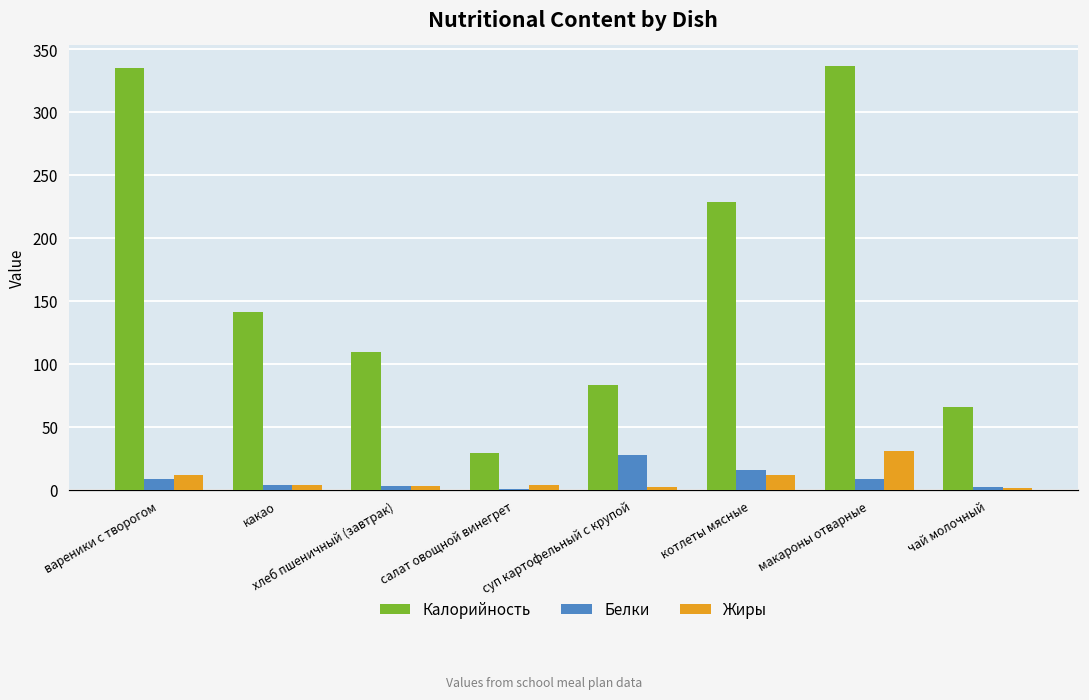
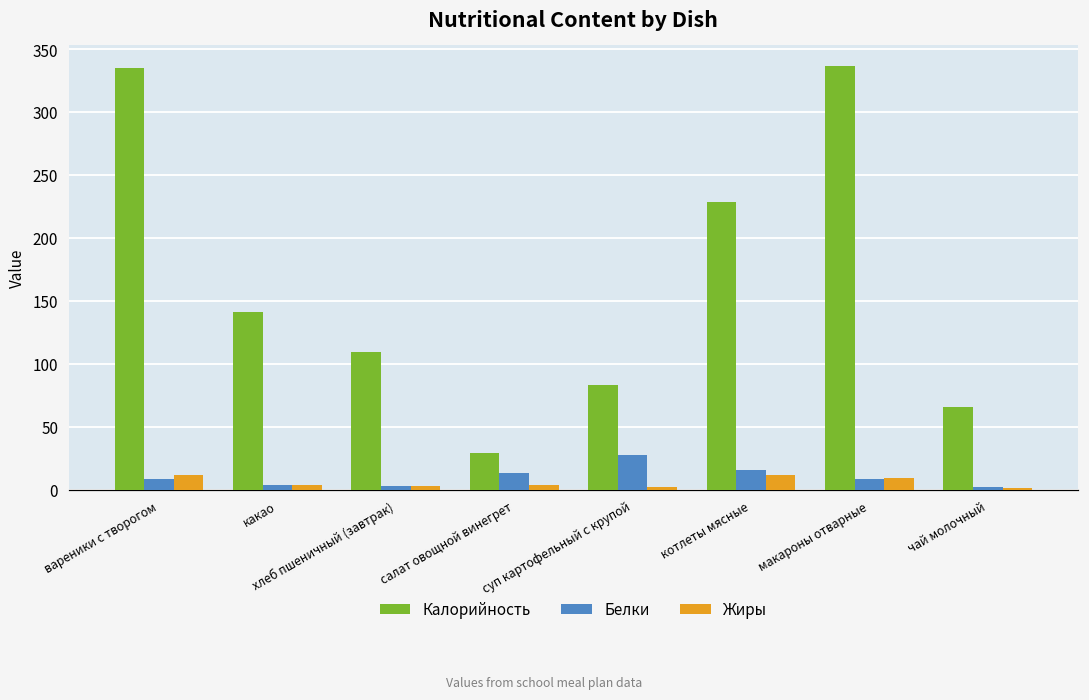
  {
    "Калорийность": {
      "вареники с творогом": 335,
      "какао": 141,
      "хлеб пшеничный (завтрак)": 110,
      "салат овощной винегрет": 29,
      "суп картофельный с крупой": 84,
      "котлеты мясные": 229,
      "макароны отварные": 337,
      "чай молочный": 66
    },
    "Белки": {
      "вареники с творогом": 9,
      "какао": 3,
      "хлеб пшеничный (завтрак)": 3,
-     "салат овощной винегрет": 1,
+     "салат овощной винегрет": 13,
      "суп картофельный с крупой": 28,
      "котлеты мясные": 16,
      "макароны отварные": 9
    },
    "Жиры": {
      "вареники с творогом": 11,
      "какао": 4,
      "хлеб пшеничный (завтрак)": 3,
      "салат овощной винегрет": 4,
      "суп картофельный с крупой": 2,
      "котлеты мясные": 12,
-     "макароны отварные": 31
+     "макароны отварные": 9
    }
  }
